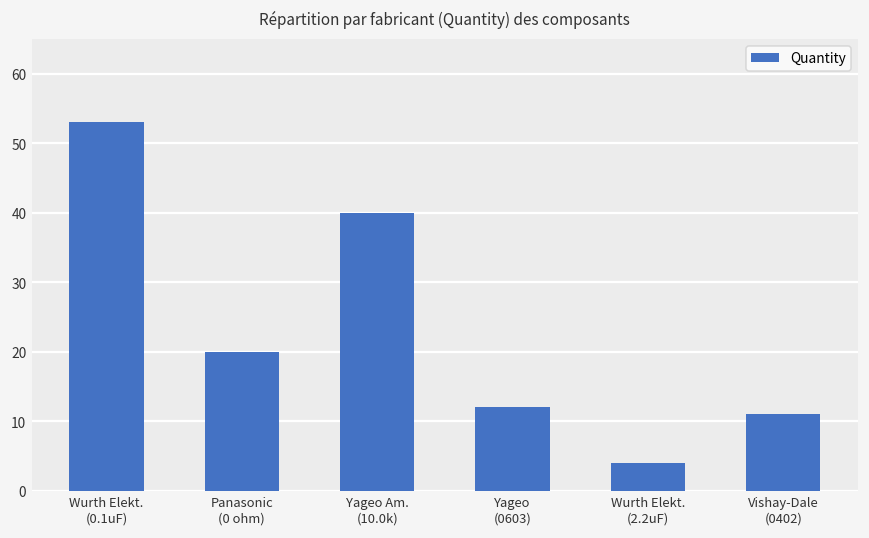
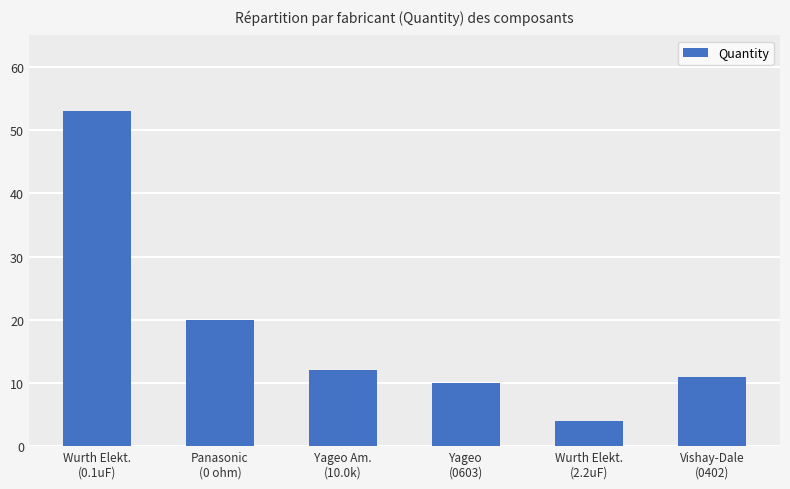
  {
    "Wurth Elekt. (0.1uF)": 53,
    "Panasonic (0 ohm)": 20,
-   "Yageo Am. (10.0k)": 40,
-   "Yageo (0603)": 12,
+   "Yageo Am. (10.0k)": 12,
+   "Yageo (0603)": 10,
    "Wurth Elekt. (2.2uF)": 4,
    "Vishay-Dale (0402)": 11
  }
